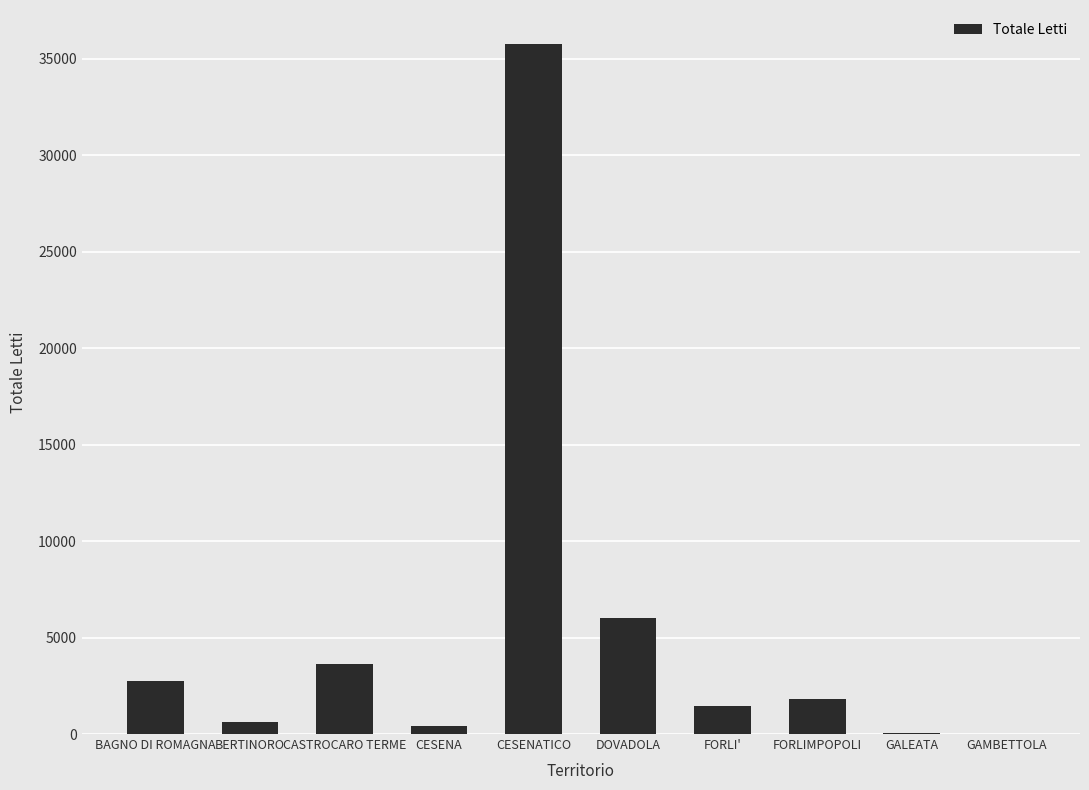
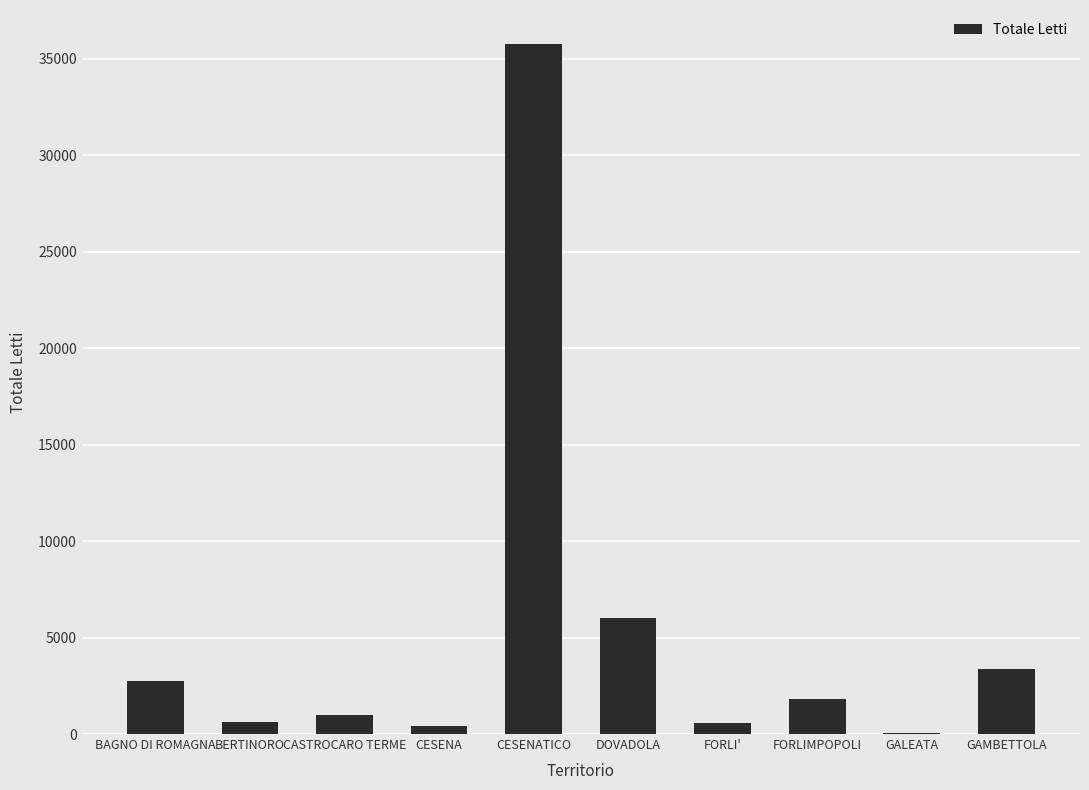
  {
    "BAGNO DI ROMAGNA": 2800,
    "BERTINORO": 600,
-   "CASTROCARO TERME": 3700,
+   "CASTROCARO TERME": 1000,
    "CESENA": 400,
    "CESENATICO": 35700,
    "DOVADOLA": 6000,
-   "FORLI'": 1400,
+   "FORLI'": 600,
    "FORLIMPOPOLI": 1800,
-   "GAMBETTOLA": 0
+   "GAMBETTOLA": 3400
  }
